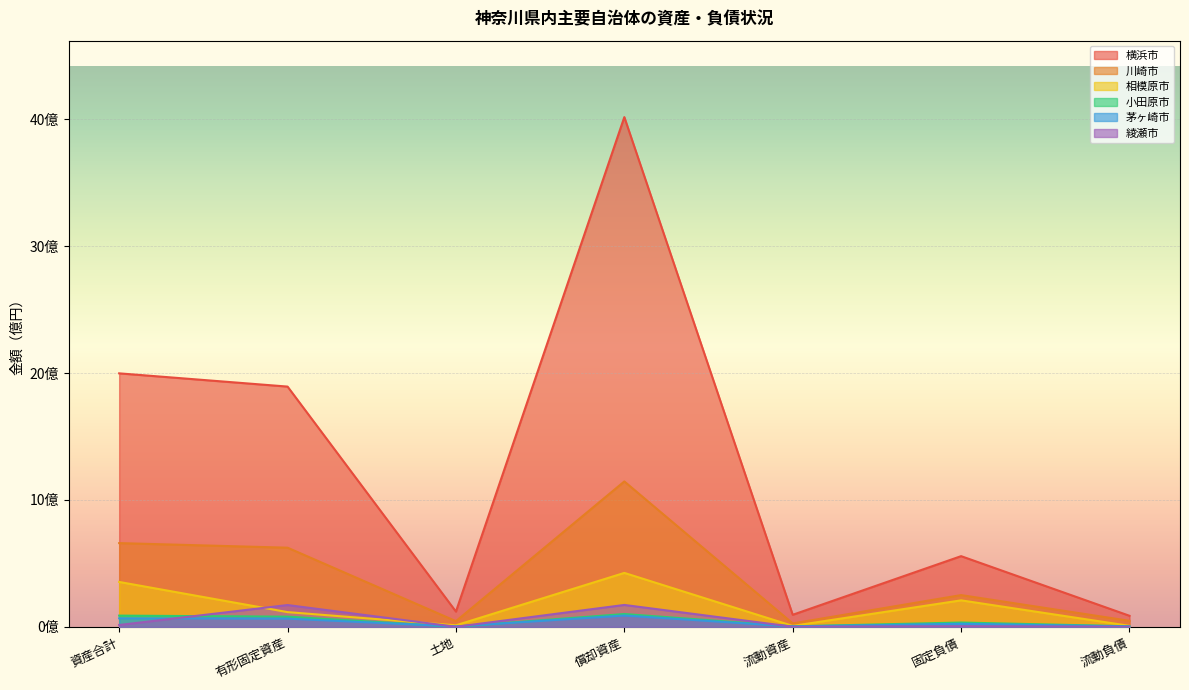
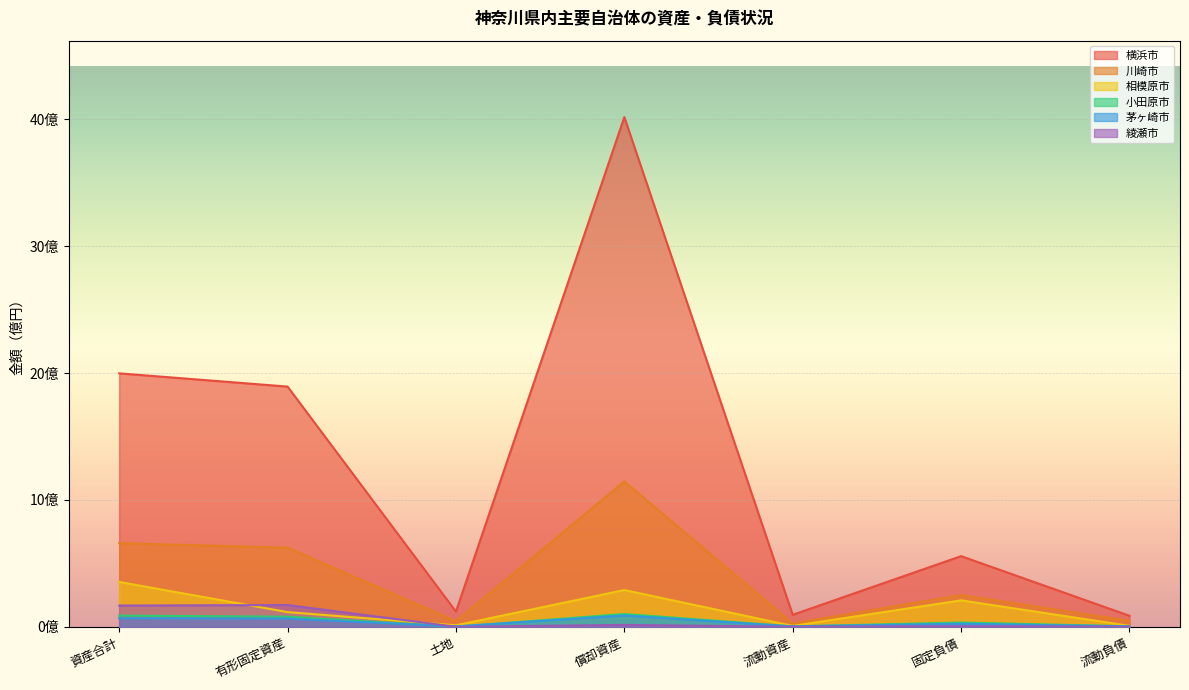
  {
    "相模原市": {
      "資産合計": "3.5億",
      "有形固定資産": "1.2億",
-     "償却資産": "4.2億",
+     "償却資産": "2.9億",
      "固定負債": "2.1億"
    },
    "小田原市": {
      "資産合計": "0.9億"
    },
    "茅ヶ崎市": {
      "資産合計": "0.7億"
    },
    "綾瀬市": {
-     "資産合計": "0.1億",
+     "資産合計": "1.7億",
      "有形固定資産": "1.7億",
-     "償却資産": "1.7億"
+     "償却資産": "0.1億"
    }
  }
